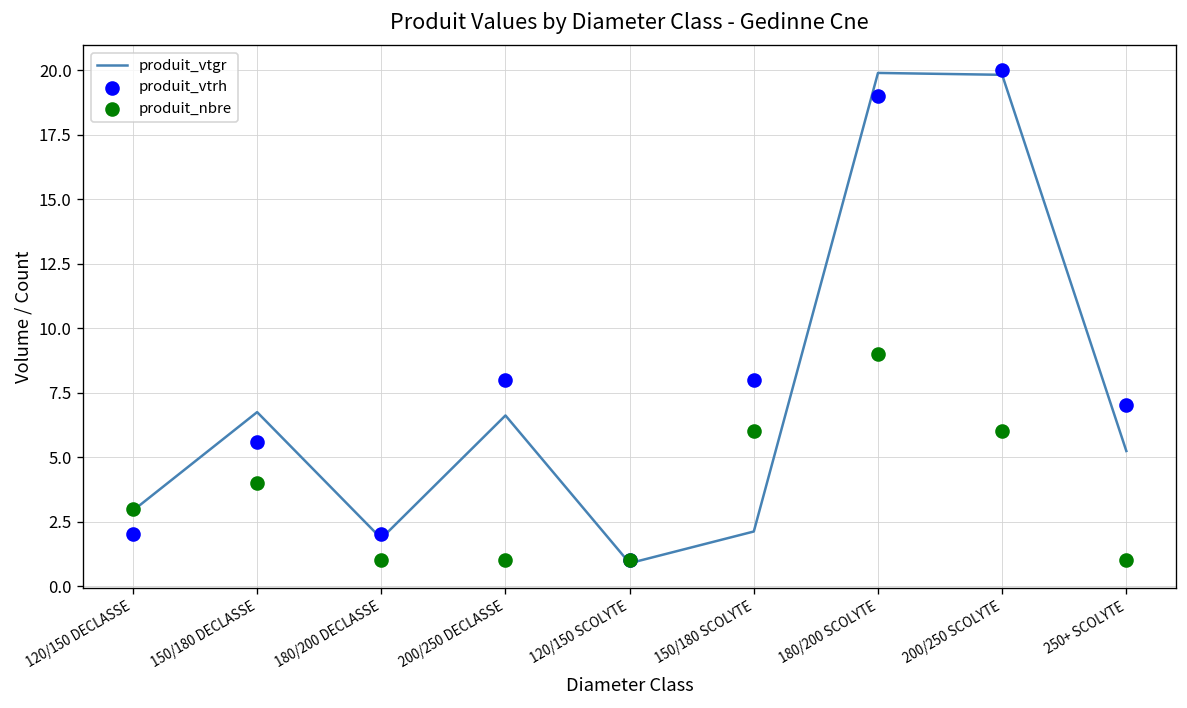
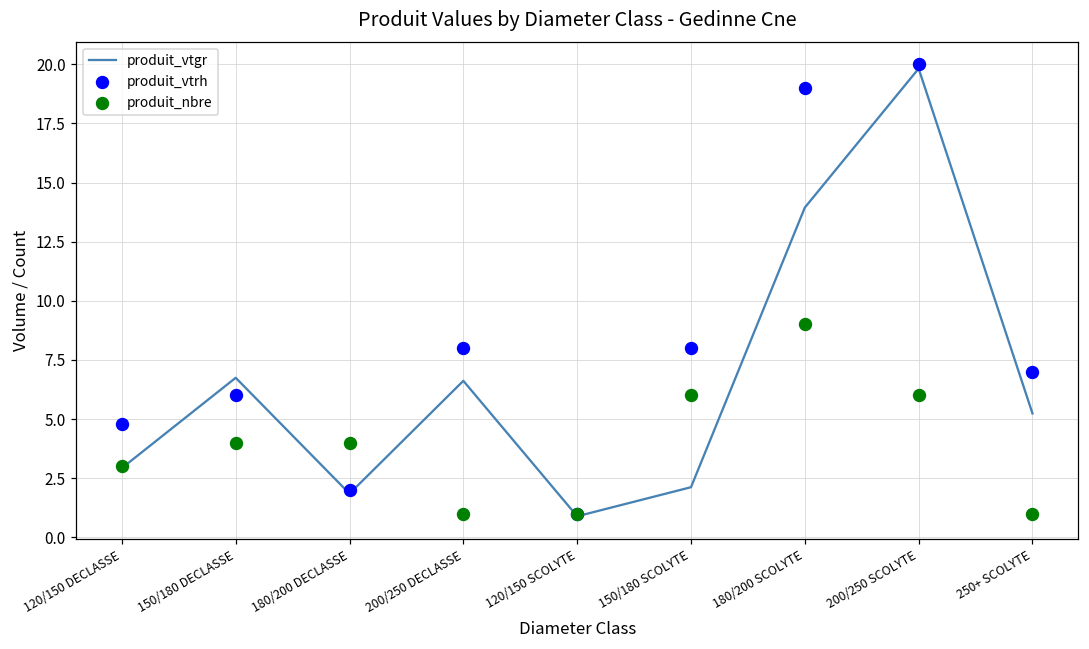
  {
    "produit_vtrh": {
-     "120/150 DECLASSE": 2.0,
-     "150/180 DECLASSE": 5.6
+     "120/150 DECLASSE": 4.8,
+     "150/180 DECLASSE": 6.0
    },
    "produit_vtgr": {
      "150/180 DECLASSE": 6.7,
      "180/200 DECLASSE": 1.8,
      "200/250 DECLASSE": 6.6,
      "150/180 SCOLYTE": 2.1,
-     "180/200 SCOLYTE": 19.9,
+     "180/200 SCOLYTE": 13.9,
      "200/250 SCOLYTE": 19.8,
      "250+ SCOLYTE": 5.2
    },
    "produit_nbre": {
-     "180/200 DECLASSE": 1
+     "180/200 DECLASSE": 4
    }
  }
